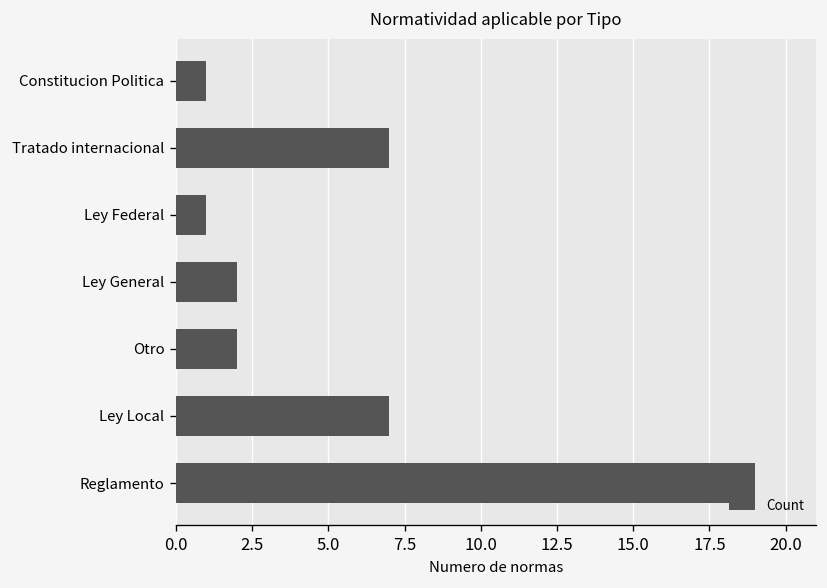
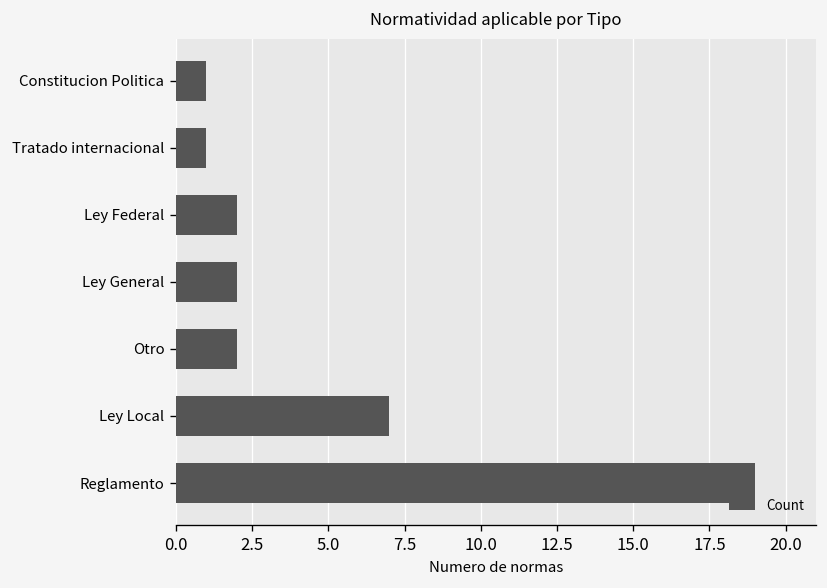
  {
    "Constitucion Politica": 1,
-   "Tratado internacional": 7,
-   "Ley Federal": 1,
+   "Tratado internacional": 1,
+   "Ley Federal": 2,
    "Ley General": 2,
    "Otro": 2,
    "Ley Local": 7,
    "Reglamento": 19
  }
